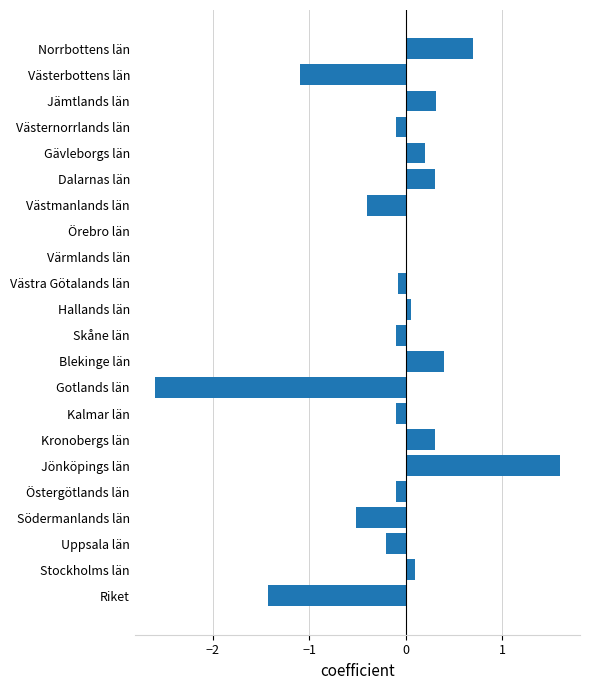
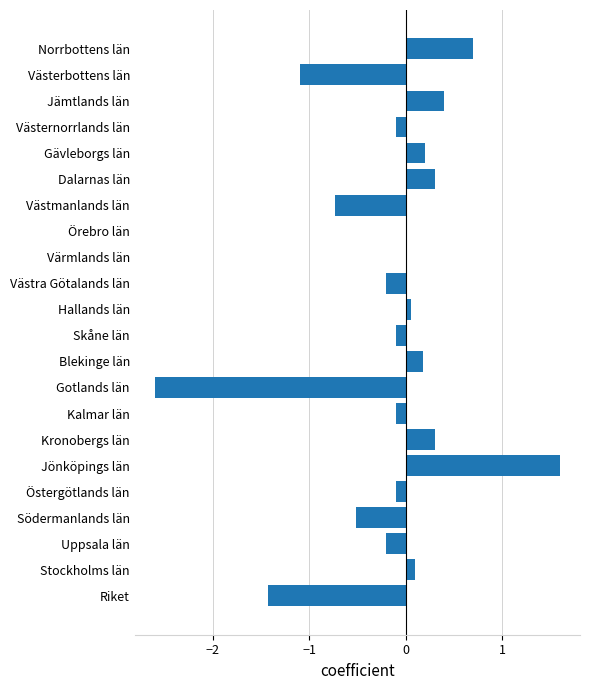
  {
    "Norrbottens län": 0.7,
    "Västerbottens län": -1.1,
-   "Jämtlands län": 0.3,
+   "Jämtlands län": 0.4,
    "Västernorrlands län": -0.1,
    "Gävleborgs län": 0.2,
    "Dalarnas län": 0.3,
-   "Västmanlands län": -0.4,
+   "Västmanlands län": -0.7,
    "Örebro län": 0.0,
    "Värmlands län": 0.0,
-   "Västra Götalands län": -0.1,
+   "Västra Götalands län": -0.2,
    "Hallands län": 0.1,
    "Skåne län": -0.1,
-   "Blekinge län": 0.4,
+   "Blekinge län": 0.2,
    "Gotlands län": -2.6,
    "Kalmar län": -0.1,
    "Kronobergs län": 0.3,
    "Jönköpings län": 1.6,
    "Östergötlands län": -0.1,
    "Södermanlands län": -0.5,
    "Uppsala län": -0.2,
    "Stockholms län": 0.1,
    "Riket": -1.4
  }
